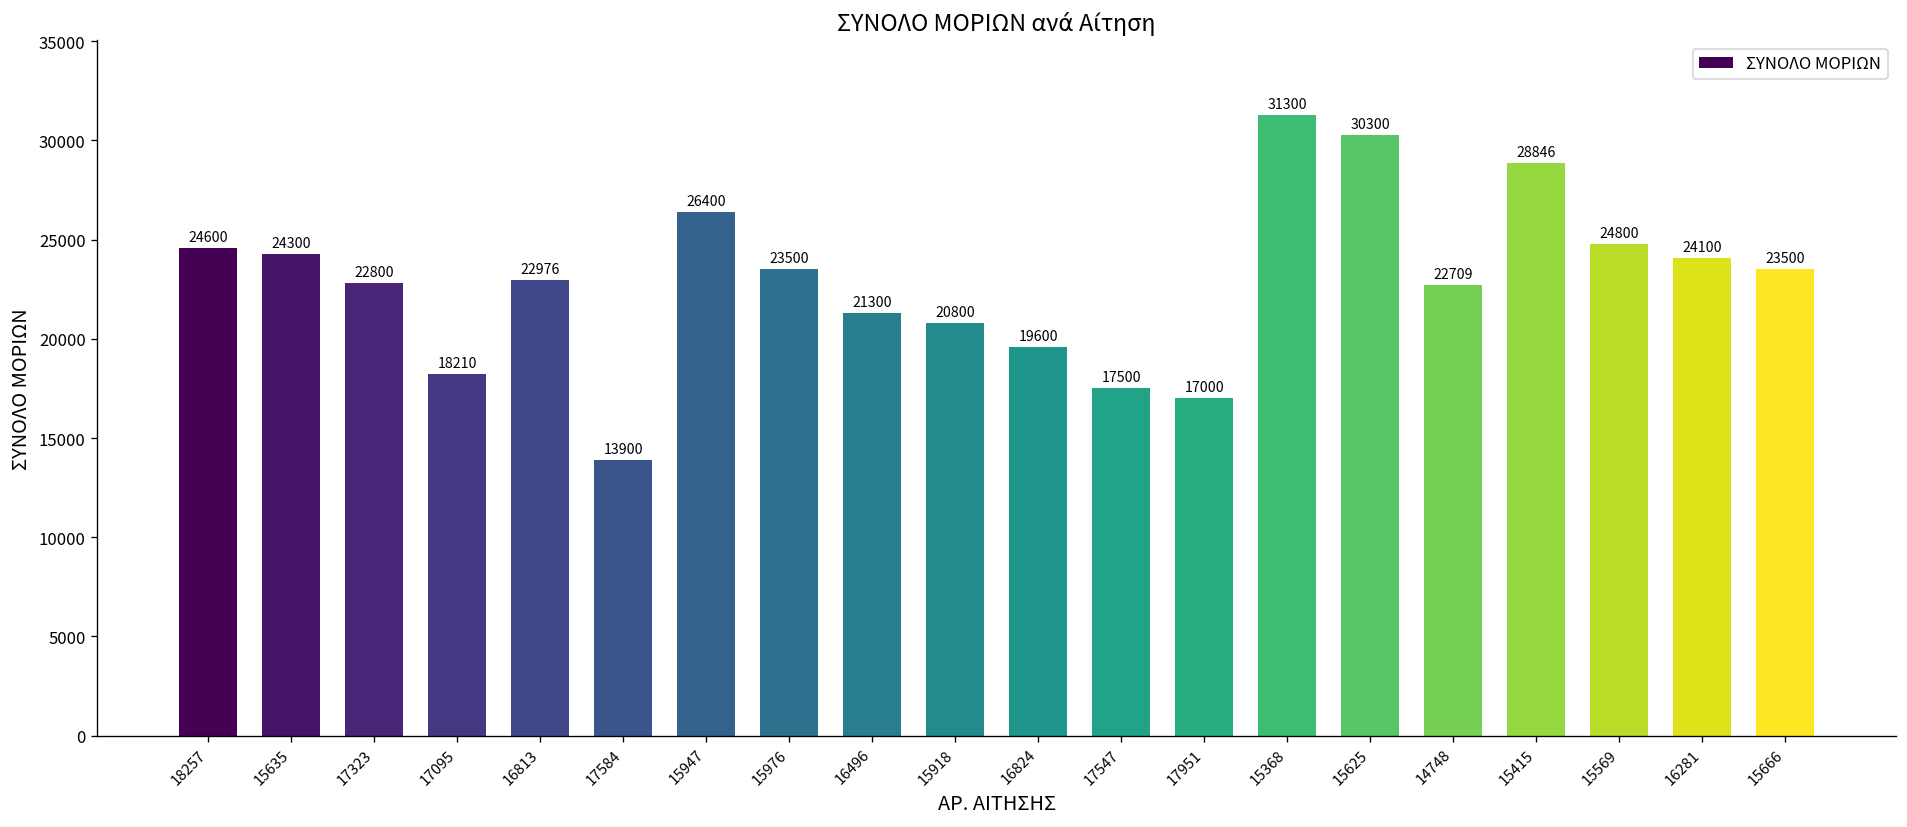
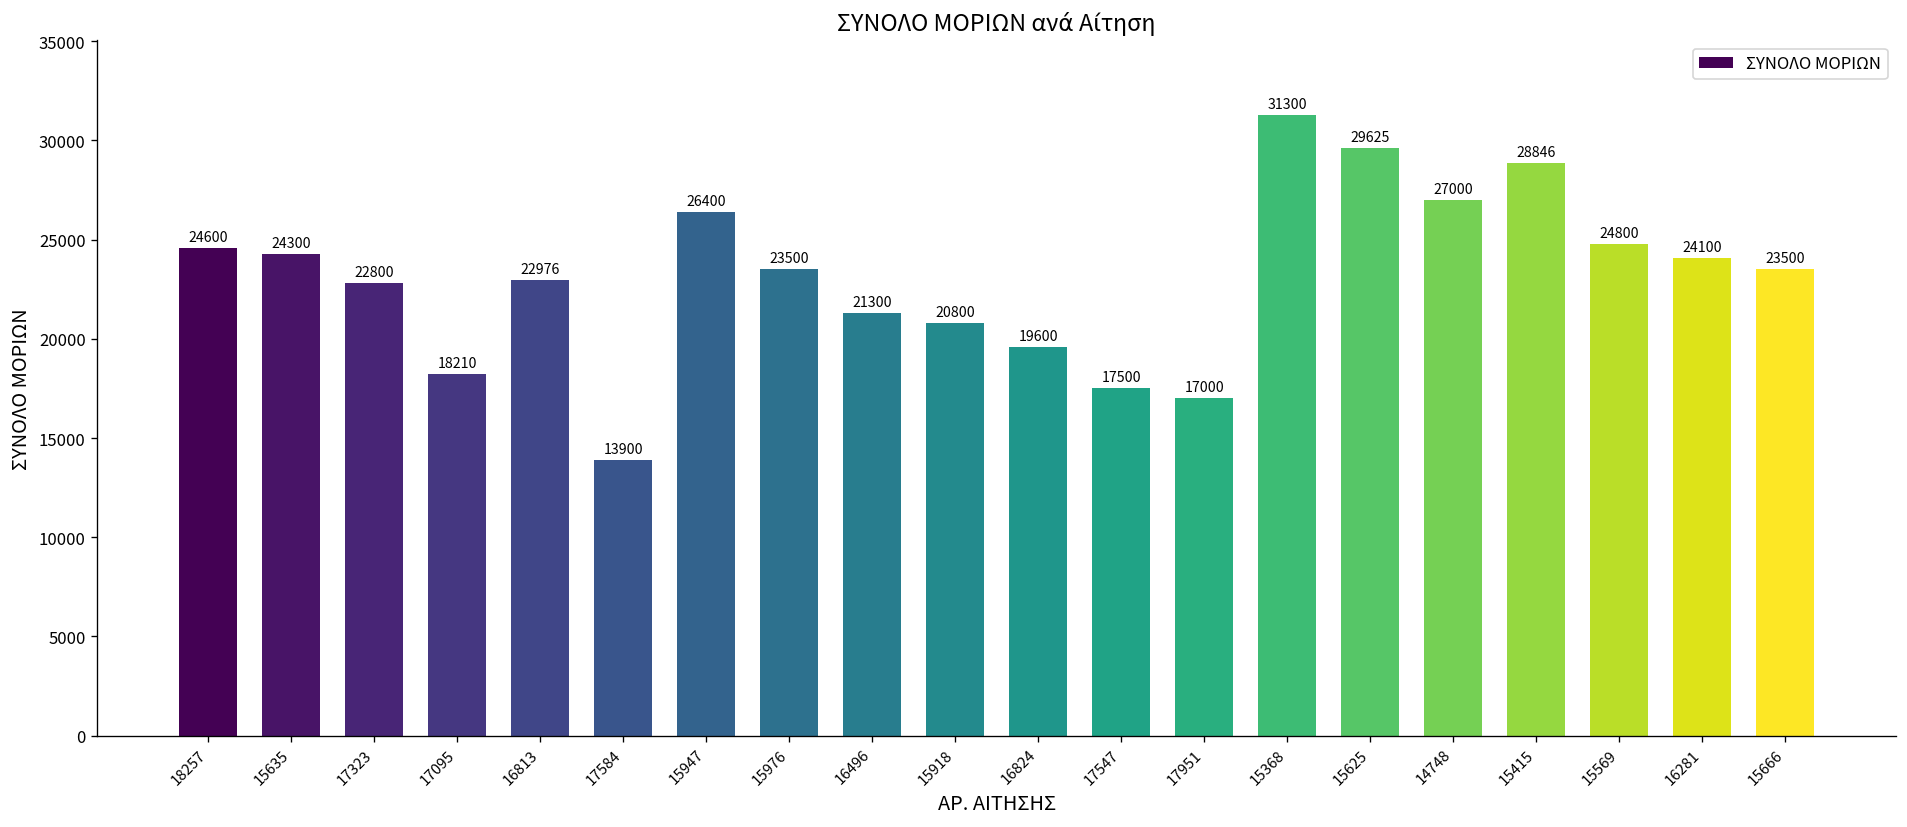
  {
    "18257": 24600,
    "15635": 24300,
    "17323": 22800,
    "17095": 18210,
    "16813": 22976,
    "17584": 13900,
    "15947": 26400,
    "15976": 23500,
    "16496": 21300,
    "15918": 20800,
    "16824": 19600,
    "17547": 17500,
    "17951": 17000,
    "15368": 31300,
-   "15625": 30300,
-   "14748": 22709,
+   "15625": 29625,
+   "14748": 27000,
    "15415": 28846,
    "15569": 24800,
    "16281": 24100,
    "15666": 23500
  }
